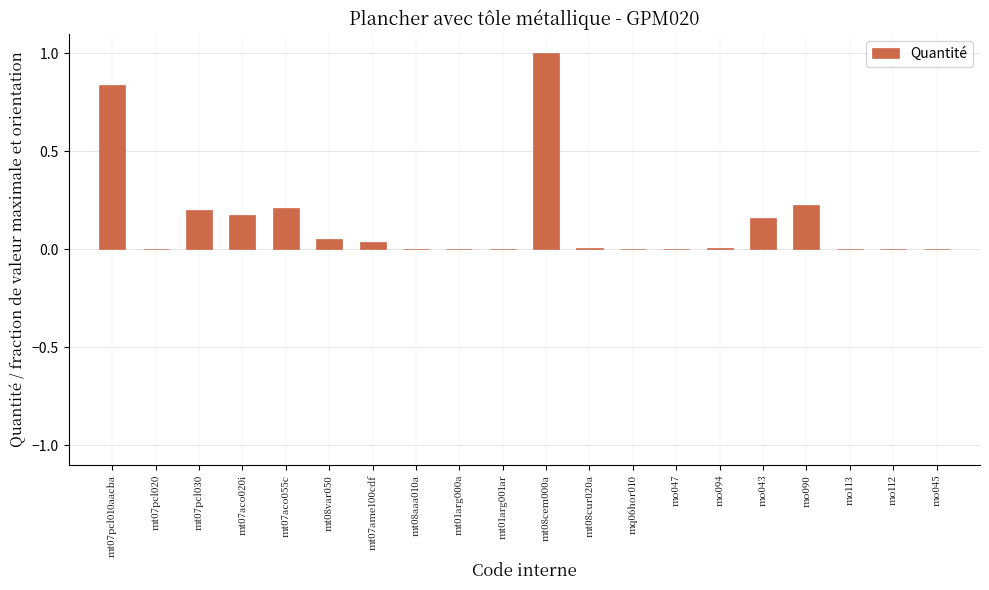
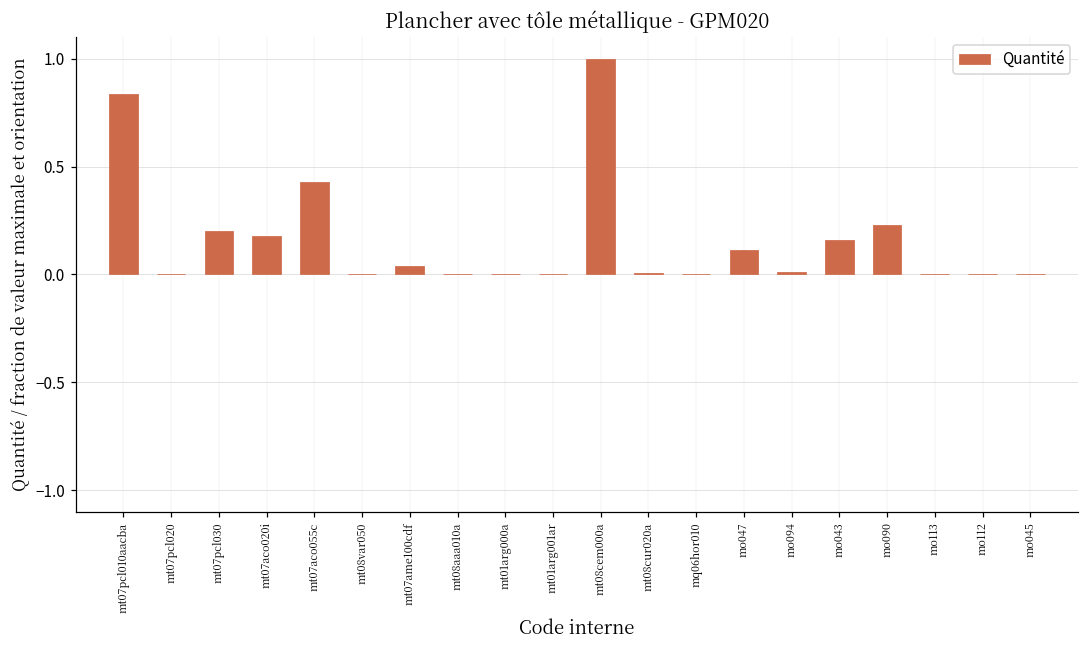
  {
    "mt07pcl010aacba": 0.84,
    "mt07pcl030": 0.20,
    "mt07aco020i": 0.18,
-   "mt07aco055c": 0.21,
-   "mt08var050": 0.05,
+   "mt07aco055c": 0.43,
+   "mt08var050": 0.00,
    "mt07ame100cdf": 0.04,
    "mt08cem000a": 1.00,
-   "mo047": 0.00,
+   "mo047": 0.11,
    "mo043": 0.16,
    "mo090": 0.23
  }
